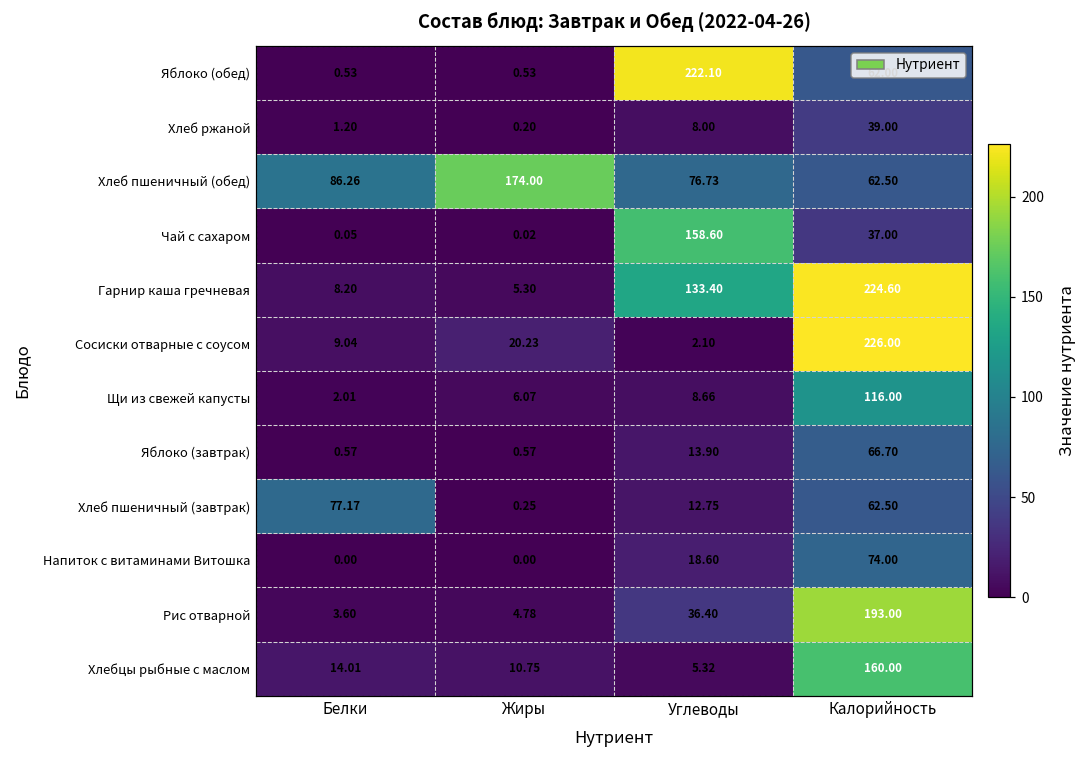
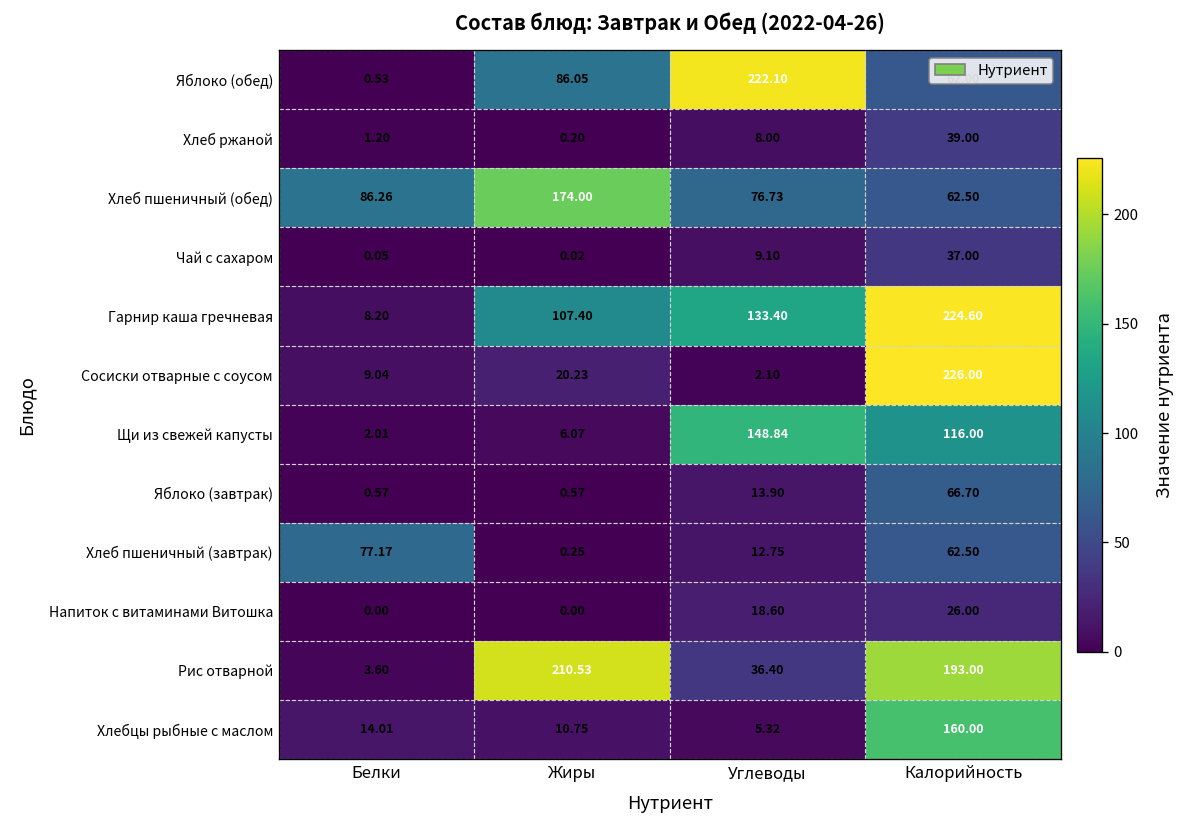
  {
    "Яблоко (обед)": {
      "Белки": 0.53,
-     "Жиры": 0.53,
+     "Жиры": 86.05,
      "Углеводы": 222.10
    },
    "Хлеб ржаной": {
      "Белки": 1.20,
      "Жиры": 0.20,
      "Углеводы": 8.00,
      "Калорийность": 39.00
    },
    "Хлеб пшеничный (обед)": {
      "Белки": 86.26,
      "Жиры": 174.00,
      "Углеводы": 76.73,
      "Калорийность": 62.50
    },
    "Чай с сахаром": {
      "Белки": 0.05,
      "Жиры": 0.02,
-     "Углеводы": 158.60,
+     "Углеводы": 9.10,
      "Калорийность": 37.00
    },
    "Гарнир каша гречневая": {
      "Белки": 8.20,
-     "Жиры": 5.30,
+     "Жиры": 107.40,
      "Углеводы": 133.40,
      "Калорийность": 224.60
    },
    "Сосиски отварные с соусом": {
      "Белки": 9.04,
      "Жиры": 20.23,
      "Углеводы": 2.10,
      "Калорийность": 226.00
    },
    "Щи из свежей капусты": {
      "Белки": 2.01,
      "Жиры": 6.07,
-     "Углеводы": 8.66,
+     "Углеводы": 148.84,
      "Калорийность": 116.00
    },
    "Яблоко (завтрак)": {
      "Белки": 0.57,
      "Жиры": 0.57,
      "Углеводы": 13.90,
      "Калорийность": 66.70
    },
    "Хлеб пшеничный (завтрак)": {
      "Белки": 77.17,
      "Жиры": 0.25,
      "Углеводы": 12.75,
      "Калорийность": 62.50
    },
    "Напиток с витаминами Витошка": {
      "Белки": 0.00,
      "Жиры": 0.00,
      "Углеводы": 18.60,
-     "Калорийность": 74.00
+     "Калорийность": 26.00
    },
    "Рис отварной": {
      "Белки": 3.60,
-     "Жиры": 4.78,
+     "Жиры": 210.53,
      "Углеводы": 36.40,
      "Калорийность": 193.00
    },
    "Хлебцы рыбные с маслом": {
      "Белки": 14.01,
      "Жиры": 10.75,
      "Углеводы": 5.32,
      "Калорийность": 160.00
    }
  }
